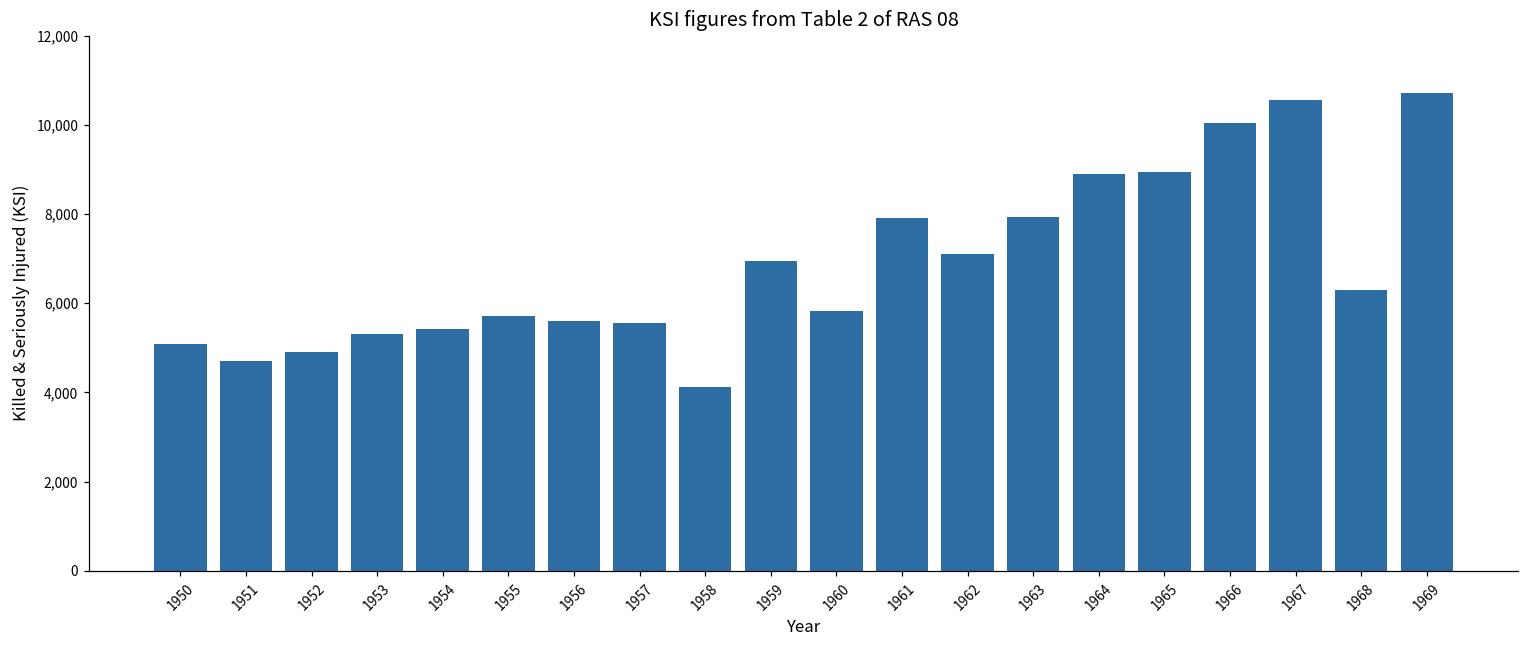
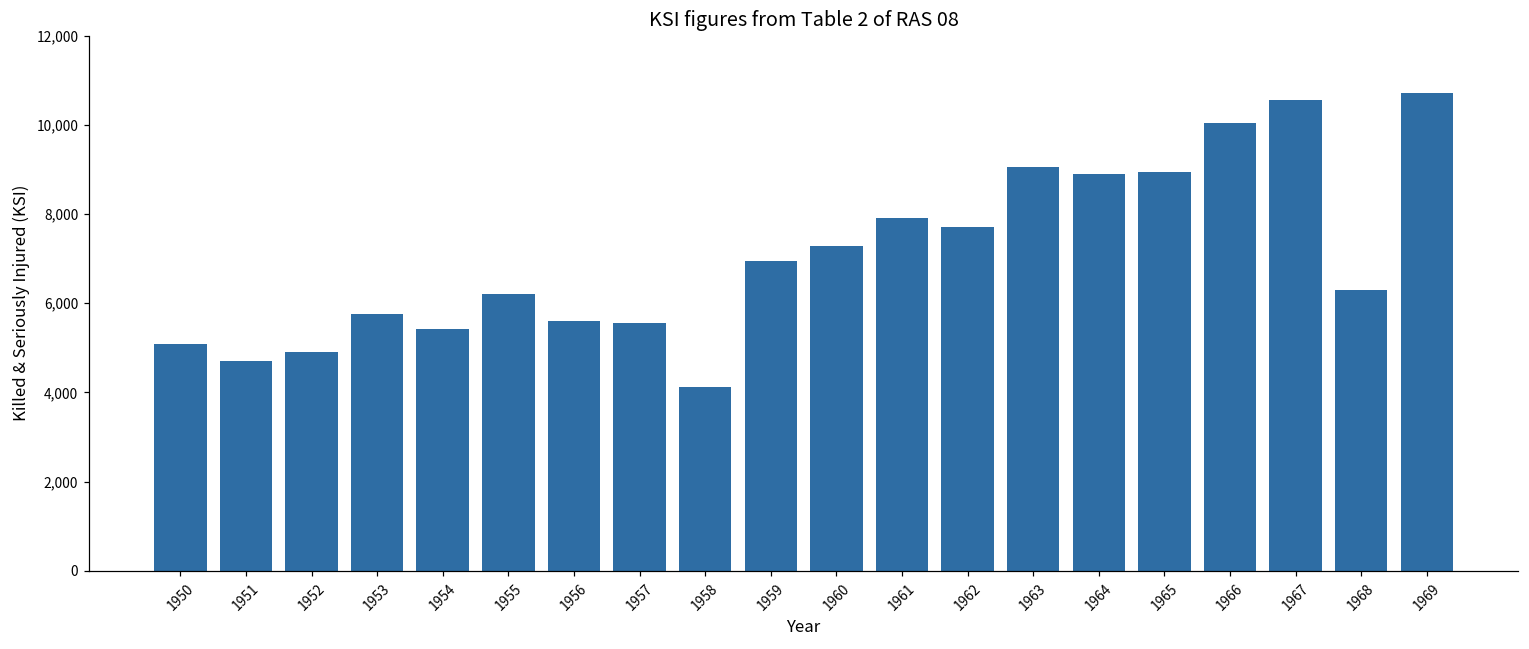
  {
    "1950": "5,100",
    "1951": "4,700",
    "1952": "4,900",
-   "1953": "5,300",
+   "1953": "5,700",
    "1954": "5,400",
-   "1955": "5,700",
+   "1955": "6,200",
    "1956": "5,600",
    "1957": "5,600",
    "1958": "4,100",
    "1959": "6,900",
-   "1960": "5,800",
+   "1960": "7,300",
    "1961": "7,900",
-   "1962": "7,100",
-   "1963": "7,900",
+   "1962": "7,700",
+   "1963": "9,100",
    "1964": "8,900",
    "1965": "8,900",
    "1966": "10,000",
    "1967": "10,500",
    "1968": "6,300",
    "1969": "10,700"
  }
